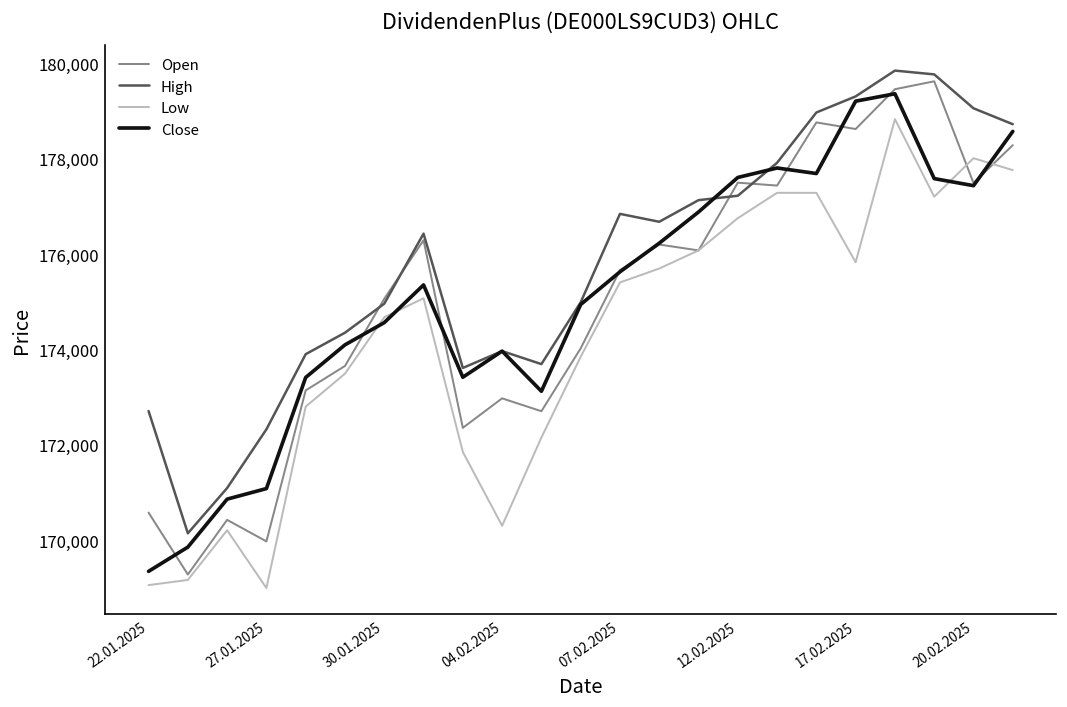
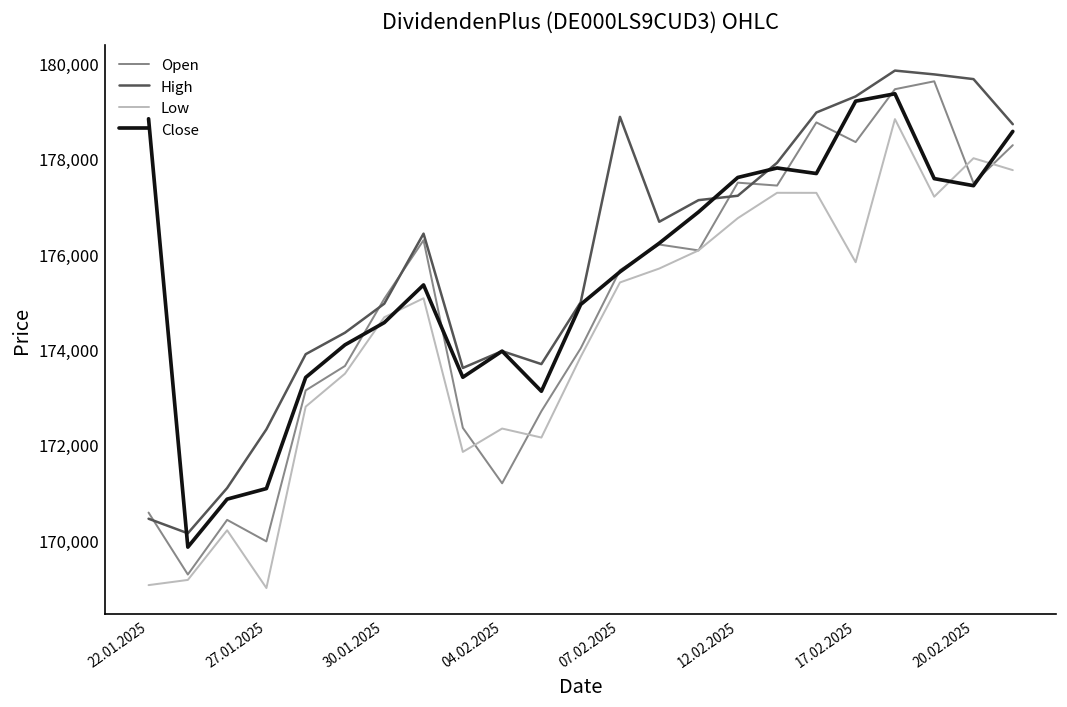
  {
    "Open": {
      "22.01.2025": "170,600",
      "27.01.2025": "170,000",
      "30.01.2025": "175,100",
-     "04.02.2025": "173,000",
+     "04.02.2025": "171,200",
      "12.02.2025": "177,500",
-     "17.02.2025": "178,600"
+     "17.02.2025": "178,400"
    },
    "High": {
-     "22.01.2025": "172,700",
+     "22.01.2025": "170,400",
      "27.01.2025": "172,300",
      "30.01.2025": "175,000",
-     "07.02.2025": "176,800",
+     "07.02.2025": "178,900",
      "12.02.2025": "177,200",
      "17.02.2025": "179,300",
-     "20.02.2025": "179,100"
+     "20.02.2025": "179,700"
    },
    "Low": {
      "22.01.2025": "169,100",
      "27.01.2025": "169,000",
      "30.01.2025": "174,700",
-     "04.02.2025": "170,300",
+     "04.02.2025": "172,300",
      "07.02.2025": "175,400",
      "12.02.2025": "176,800",
      "17.02.2025": "175,800",
      "20.02.2025": "178,000"
    },
    "Close": {
-     "22.01.2025": "169,300",
+     "22.01.2025": "178,800",
      "27.01.2025": "171,100",
      "30.01.2025": "174,600",
      "12.02.2025": "177,600",
      "17.02.2025": "179,200"
    }
  }
